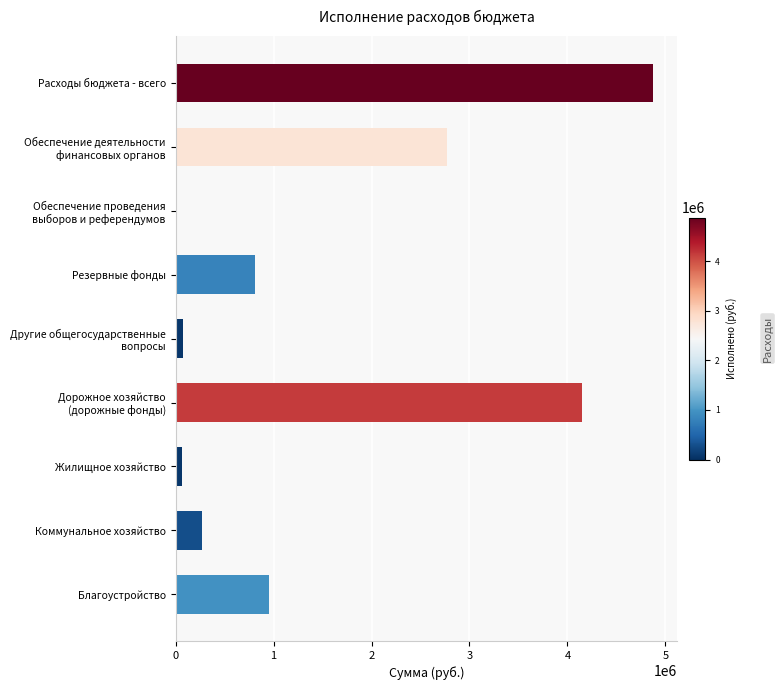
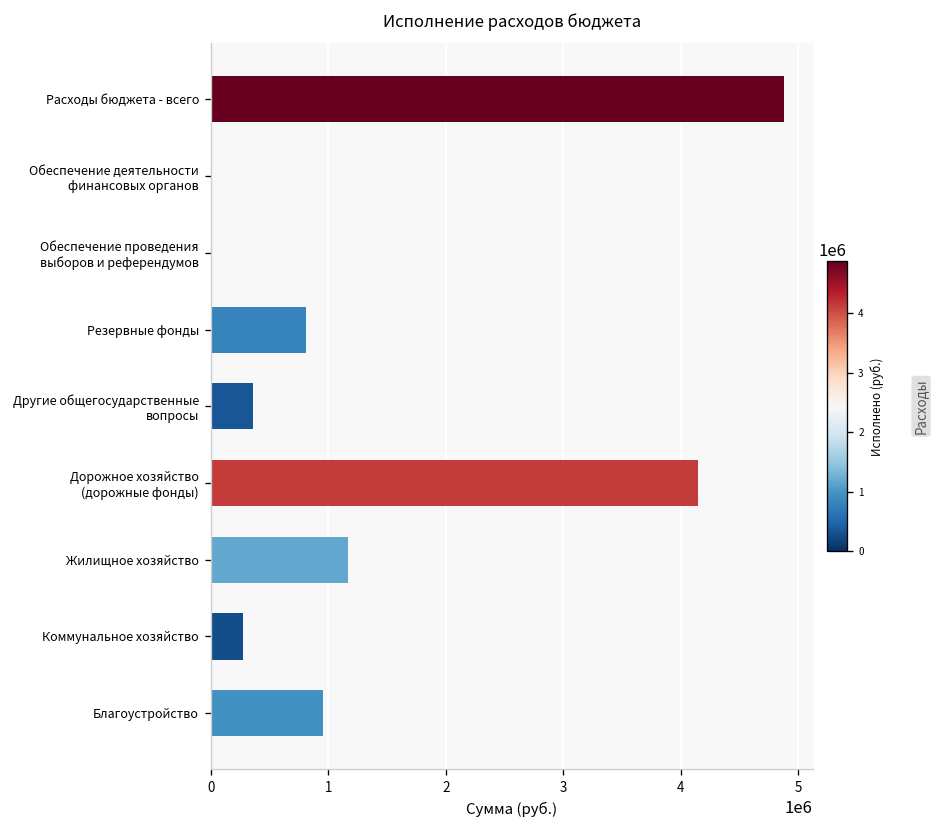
  {
    "Расходы бюджета - всего": 4900000,
-   "Обеспечение деятельности финансовых органов": 2800000,
+   "Обеспечение деятельности финансовых органов": 0,
    "Обеспечение проведения выборов и референдумов": 0,
    "Резервные фонды": 800000,
-   "Другие общегосударственные вопросы": 100000,
+   "Другие общегосударственные вопросы": 400000,
    "Дорожное хозяйство (дорожные фонды)": 4100000,
-   "Жилищное хозяйство": 100000,
+   "Жилищное хозяйство": 1200000,
    "Коммунальное хозяйство": 300000,
    "Благоустройство": 1000000
  }
